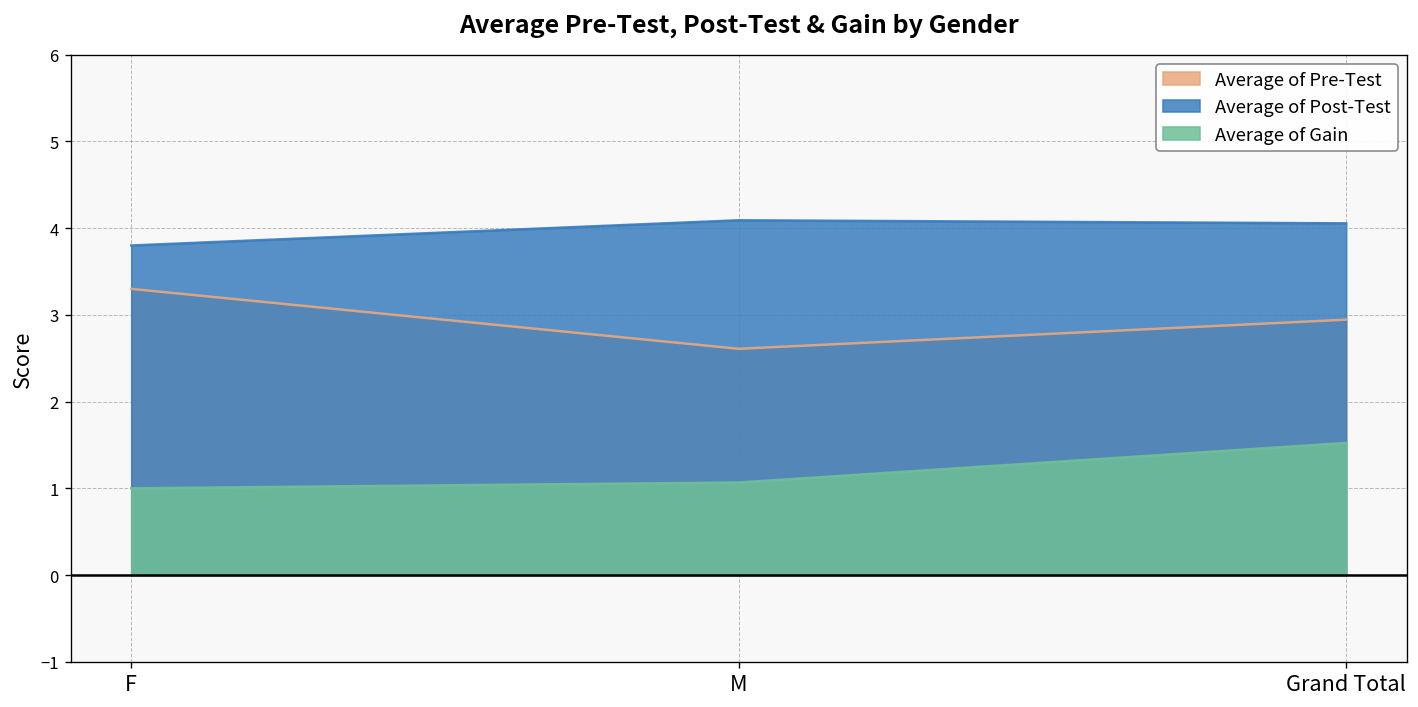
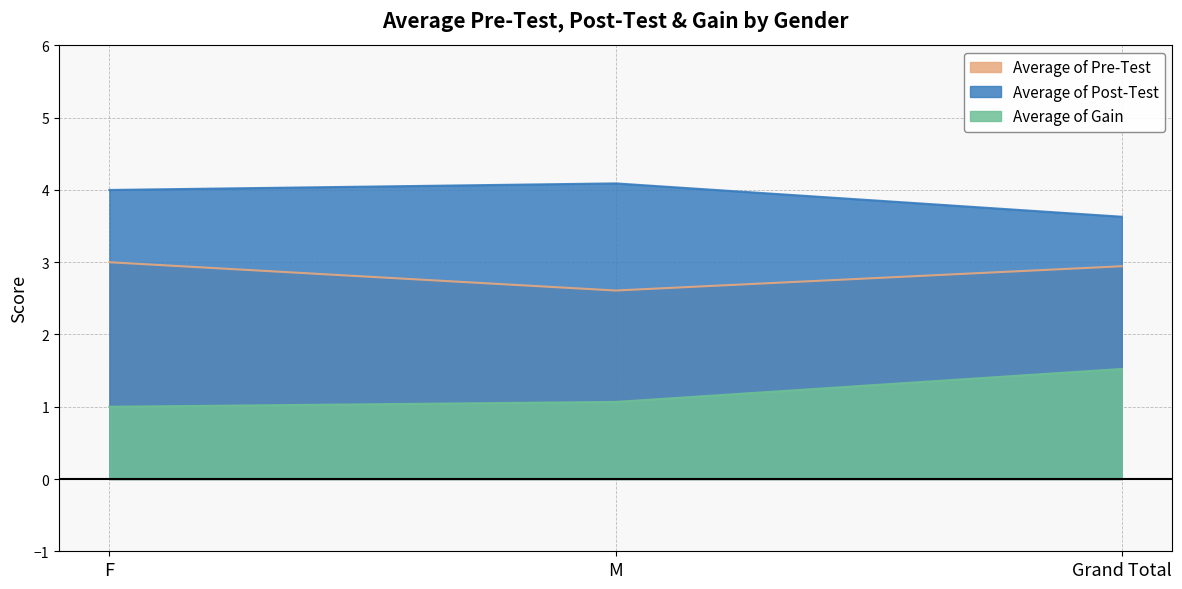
  {
    "Average of Pre-Test": {
-     "F": 3.3,
+     "F": 3.0,
      "M": 2.6,
      "Grand Total": 2.9
    },
    "Average of Post-Test": {
-     "F": 3.8,
+     "F": 4.0,
      "M": 4.1,
-     "Grand Total": 4.1
+     "Grand Total": 3.6
    },
    "Average of Gain": {
      "F": 1.0,
      "M": 1.1,
      "Grand Total": 1.5
    }
  }
